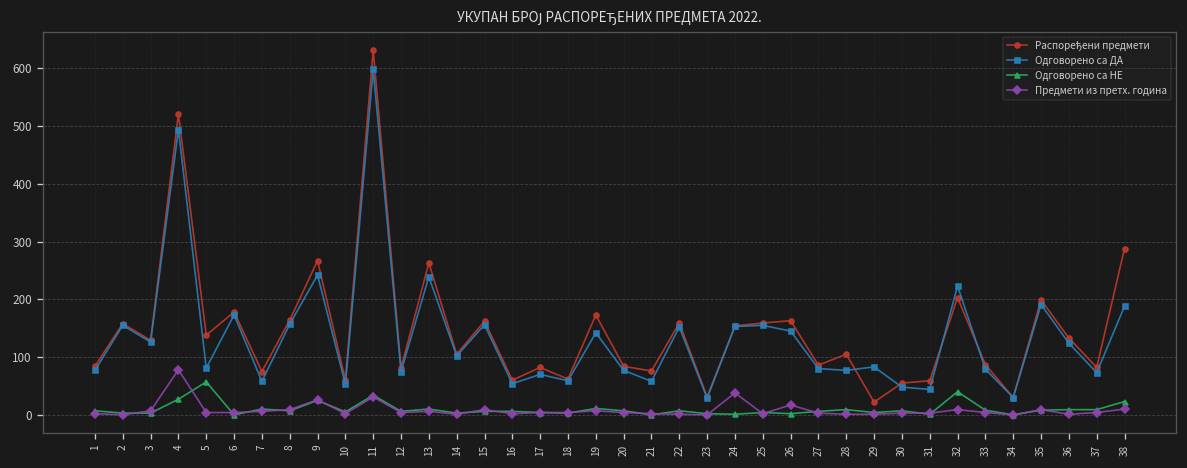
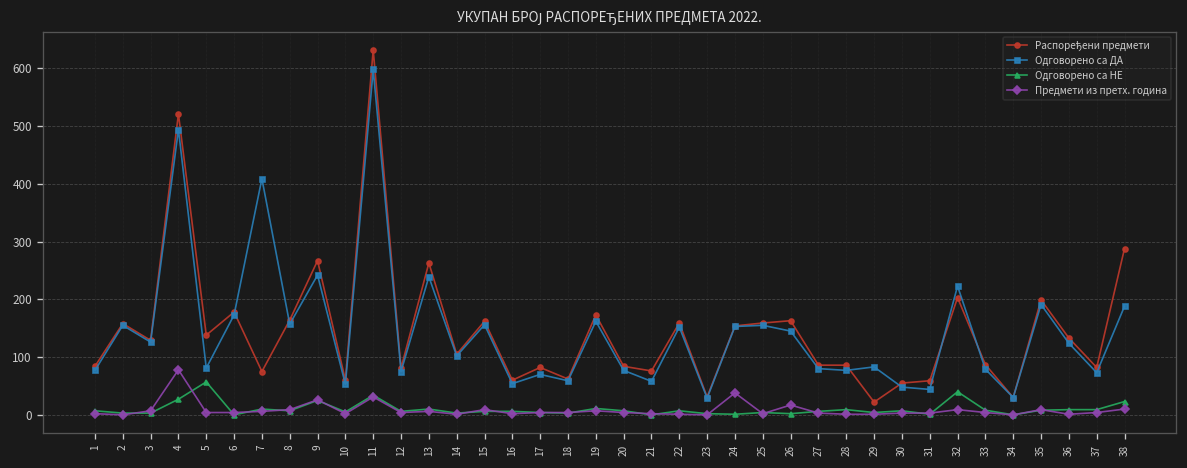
  {
    "Распоређени предмети": {
      "1": 80,
      "4": 520,
      "5": 140,
      "7": 80,
      "8": 160,
      "9": 270,
      "10": 60,
      "11": 630,
      "12": 80,
      "13": 260,
      "15": 160,
      "16": 60,
      "17": 80,
      "19": 170,
      "20": 80,
      "21": 80,
      "22": 160,
      "26": 160,
      "27": 90,
-     "28": 110,
+     "28": 90,
      "29": 20,
      "30": 60,
      "31": 60,
      "32": 200,
      "33": 90,
      "35": 200,
      "36": 130,
      "37": 80,
      "38": 290
    },
    "Одговорено са ДА": {
      "1": 80,
      "4": 490,
      "5": 80,
-     "7": 60,
+     "7": 410,
      "8": 160,
      "9": 240,
      "10": 50,
      "11": 600,
      "12": 80,
      "13": 240,
      "15": 160,
      "16": 50,
      "17": 70,
-     "19": 140,
+     "19": 160,
      "20": 80,
      "21": 60,
      "22": 150,
      "26": 150,
      "27": 80,
      "28": 80,
      "29": 80,
      "30": 50,
      "31": 40,
      "32": 220,
      "33": 80,
      "35": 190,
      "36": 120,
      "37": 70,
      "38": 190
    },
    "Одговорено са НЕ": {
      "4": 30,
      "5": 60,
      "22": 10,
      "24": 0,
      "26": 0,
      "28": 10,
      "32": 40,
      "36": 10,
      "38": 20
    },
    "Предмети из претх. година": {
      "4": 80,
      "5": 0,
      "22": 0,
      "24": 40,
      "26": 20,
      "28": 0,
      "32": 10,
      "36": 0,
      "38": 10
    }
  }
